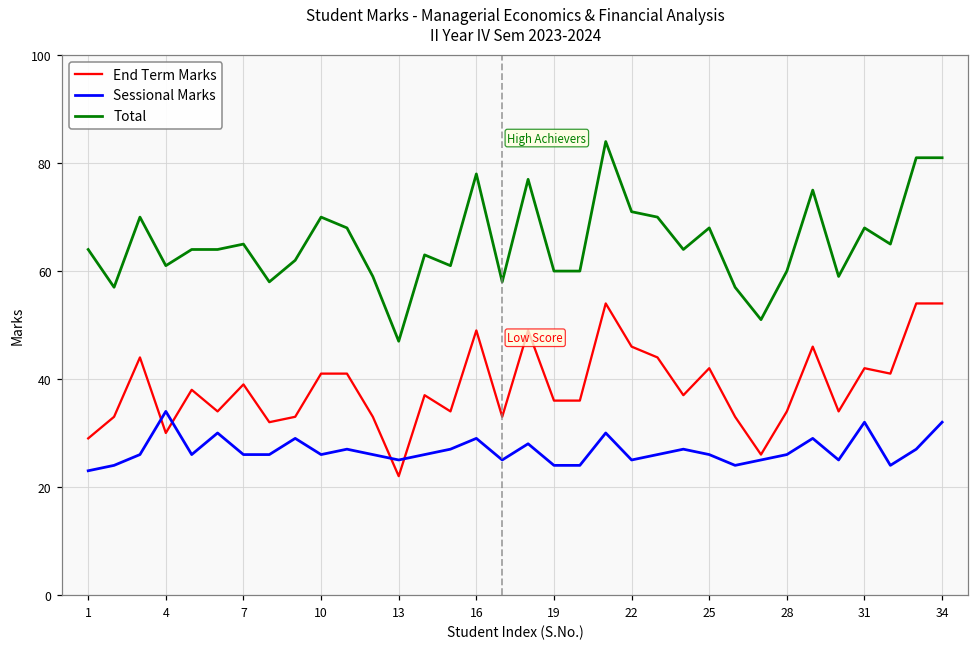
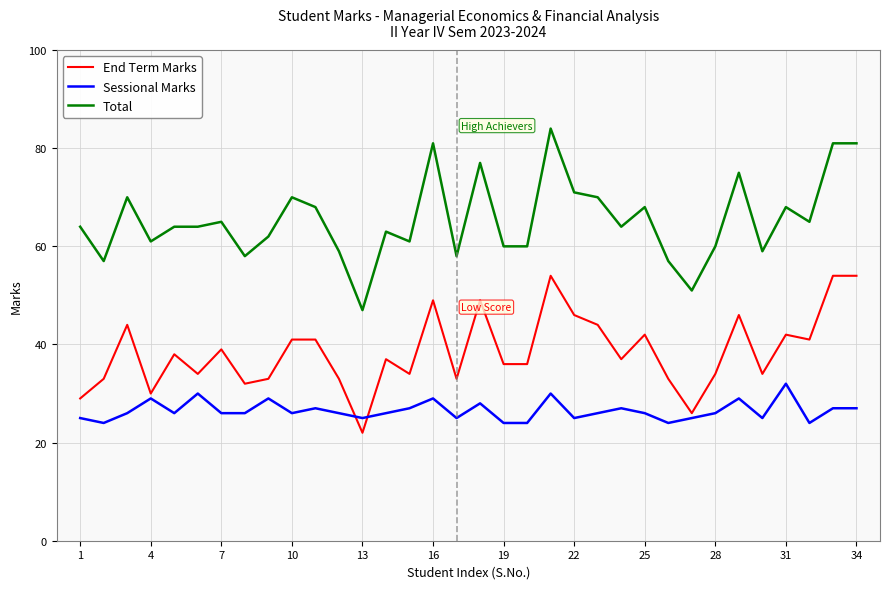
  {
    "End Term Marks": {
      "1": 29,
      "4": 30,
      "7": 39,
      "10": 41,
      "13": 22,
      "16": 49,
      "19": 36,
      "22": 46,
      "25": 42,
      "28": 34,
      "31": 42,
      "34": 54
    },
    "Sessional Marks": {
-     "1": 23,
-     "4": 34,
+     "1": 25,
+     "4": 29,
      "7": 26,
      "10": 26,
      "13": 25,
      "16": 29,
      "19": 24,
      "22": 25,
      "25": 26,
      "28": 26,
      "31": 32,
-     "34": 32
+     "34": 27
    },
    "Total": {
      "1": 64,
      "4": 61,
      "7": 65,
      "10": 70,
      "13": 47,
-     "16": 78,
+     "16": 81,
      "19": 60,
      "22": 71,
      "25": 68,
      "28": 60,
      "31": 68,
      "34": 81
    }
  }
